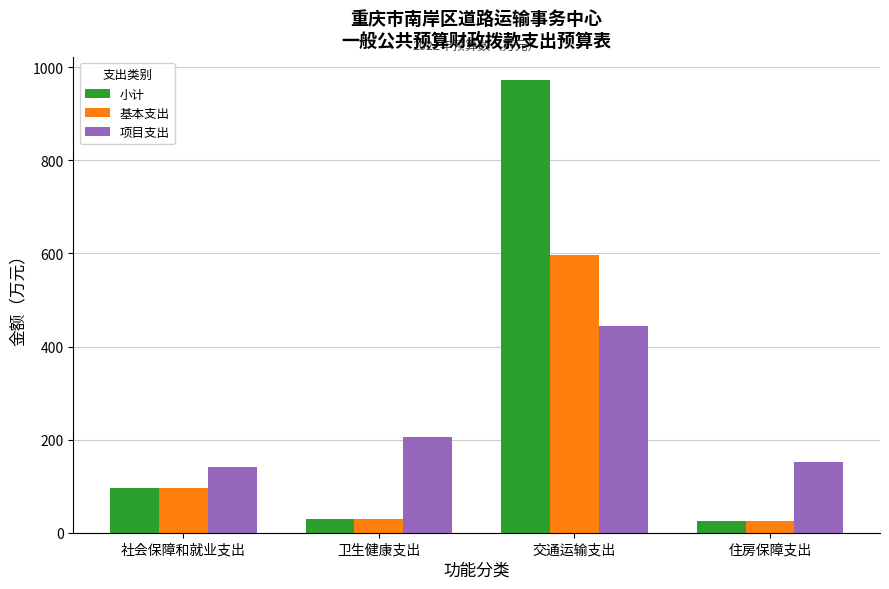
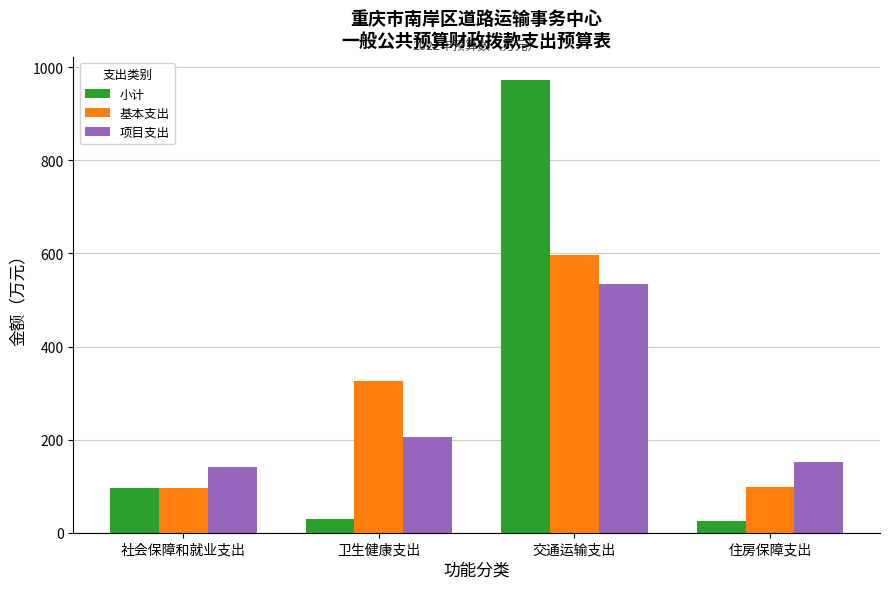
  {
    "小计": {
      "社会保障和就业支出": 100,
      "卫生健康支出": 30,
      "交通运输支出": 970,
      "住房保障支出": 20
    },
    "基本支出": {
      "社会保障和就业支出": 100,
-     "卫生健康支出": 30,
+     "卫生健康支出": 330,
      "交通运输支出": 600,
-     "住房保障支出": 20
+     "住房保障支出": 100
    },
    "项目支出": {
      "社会保障和就业支出": 140,
      "卫生健康支出": 210,
-     "交通运输支出": 440,
+     "交通运输支出": 540,
      "住房保障支出": 150
    }
  }
